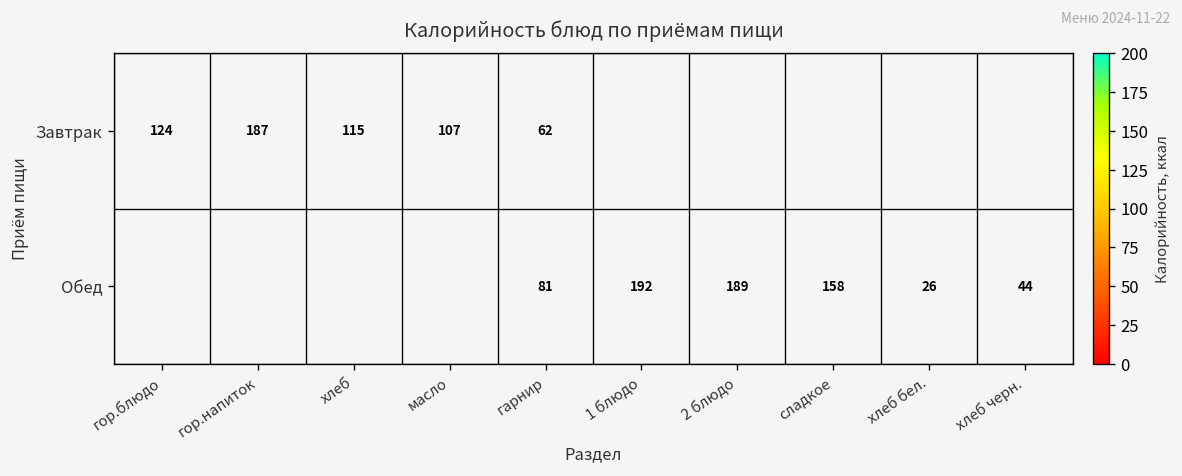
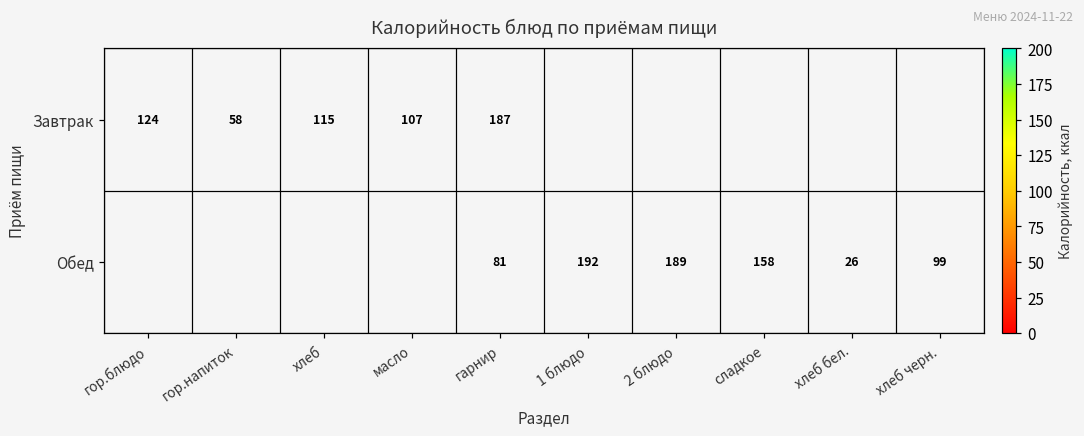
  {
    "Завтрак": {
      "гор.блюдо": 124,
-     "гор.напиток": 187,
+     "гор.напиток": 58,
      "хлеб": 115,
      "масло": 107,
-     "гарнир": 62
+     "гарнир": 187
    },
    "Обед": {
      "гарнир": 81,
      "1 блюдо": 192,
      "2 блюдо": 189,
      "сладкое": 158,
      "хлеб бел.": 26,
-     "хлеб черн.": 44
+     "хлеб черн.": 99
    }
  }
